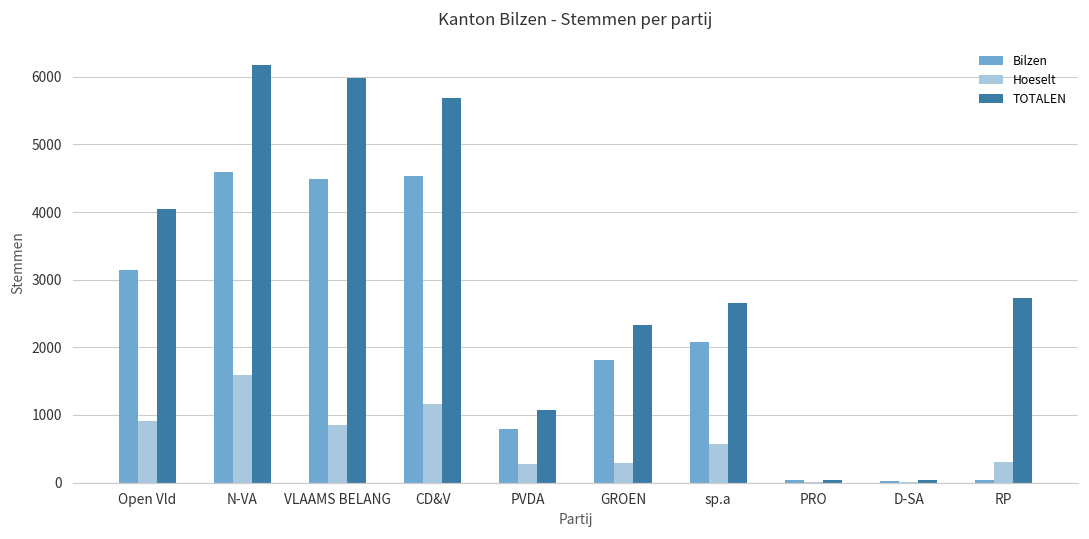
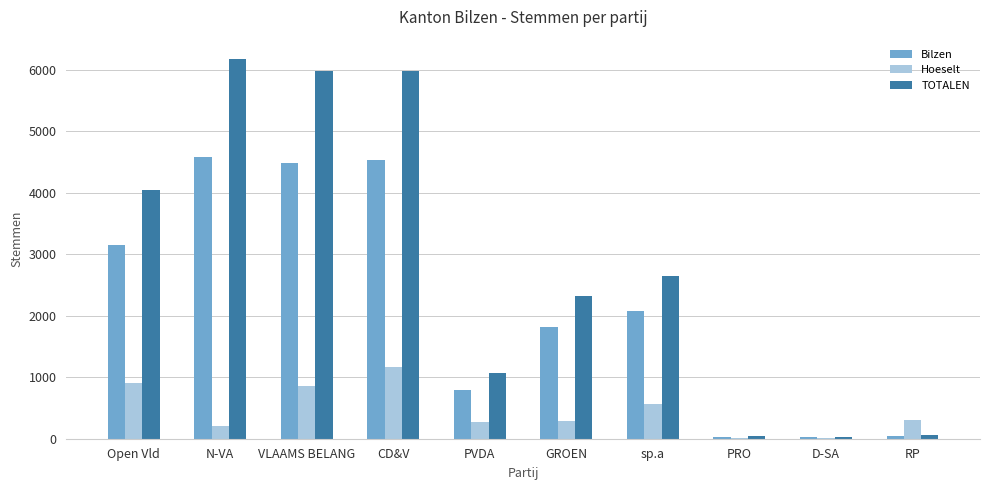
  {
    "Bilzen": {
      "Open Vld": 3100,
      "N-VA": 4600,
      "VLAAMS BELANG": 4500,
      "CD&V": 4500,
      "PVDA": 800,
      "GROEN": 1800,
      "sp.a": 2100
    },
    "Hoeselt": {
      "Open Vld": 900,
-     "N-VA": 1600,
+     "N-VA": 200,
      "VLAAMS BELANG": 900,
      "CD&V": 1200,
      "PVDA": 300,
      "GROEN": 300,
      "sp.a": 600,
      "RP": 300
    },
    "TOTALEN": {
      "Open Vld": 4000,
      "N-VA": 6200,
      "VLAAMS BELANG": 6000,
-     "CD&V": 5700,
+     "CD&V": 6000,
      "PVDA": 1100,
      "GROEN": 2300,
      "sp.a": 2600,
-     "RP": 2700
+     "RP": 100
    }
  }
